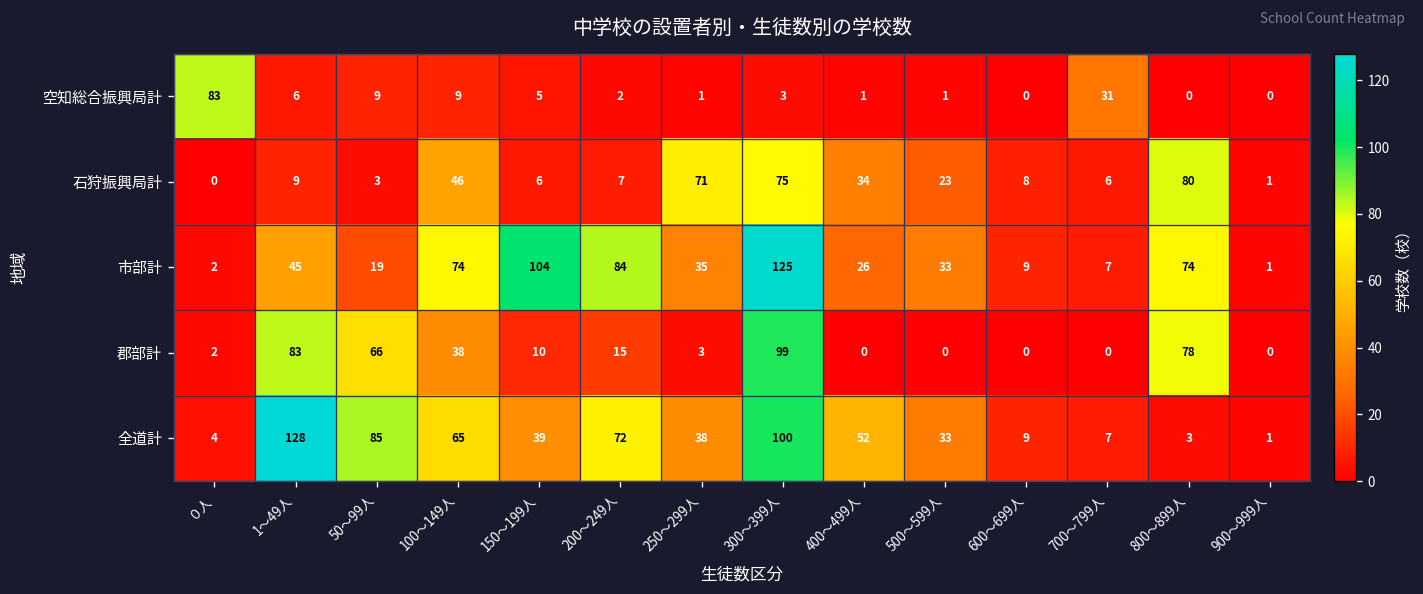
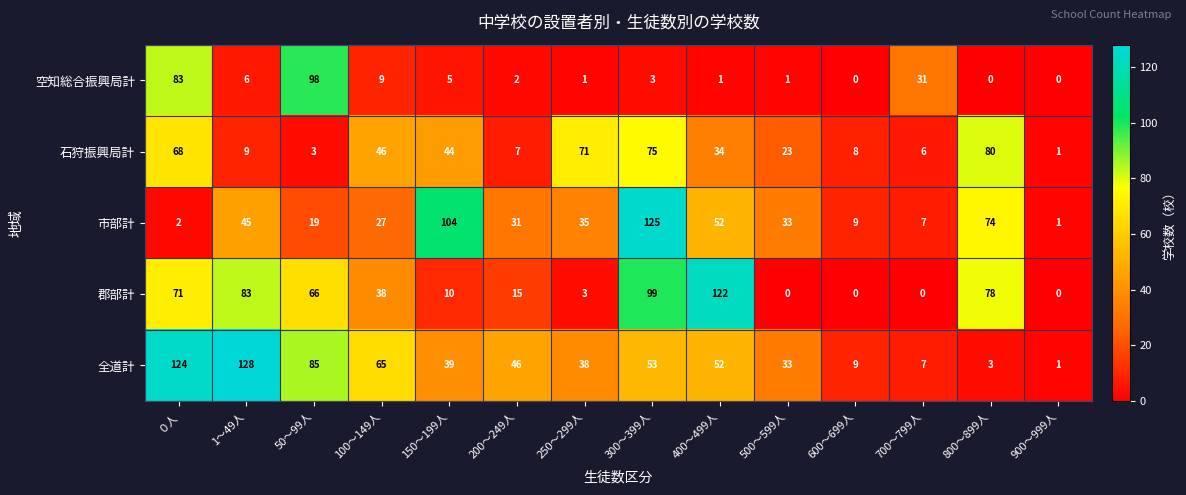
  {
    "空知総合振興局計": {
      "０人": 83,
      "1～49人": 6,
-     "50～99人": 9,
+     "50～99人": 98,
      "100～149人": 9,
      "150～199人": 5,
      "200～249人": 2,
      "250～299人": 1,
      "300～399人": 3,
      "400～499人": 1,
      "500～599人": 1,
      "600～699人": 0,
      "700～799人": 31,
      "800～899人": 0,
      "900～999人": 0
    },
    "石狩振興局計": {
-     "０人": 0,
+     "０人": 68,
      "1～49人": 9,
      "50～99人": 3,
      "100～149人": 46,
-     "150～199人": 6,
+     "150～199人": 44,
      "200～249人": 7,
      "250～299人": 71,
      "300～399人": 75,
      "400～499人": 34,
      "500～599人": 23,
      "600～699人": 8,
      "700～799人": 6,
      "800～899人": 80,
      "900～999人": 1
    },
    "市部計": {
      "０人": 2,
      "1～49人": 45,
      "50～99人": 19,
-     "100～149人": 74,
+     "100～149人": 27,
      "150～199人": 104,
-     "200～249人": 84,
+     "200～249人": 31,
      "250～299人": 35,
      "300～399人": 125,
-     "400～499人": 26,
+     "400～499人": 52,
      "500～599人": 33,
      "600～699人": 9,
      "700～799人": 7,
      "800～899人": 74,
      "900～999人": 1
    },
    "郡部計": {
-     "０人": 2,
+     "０人": 71,
      "1～49人": 83,
      "50～99人": 66,
      "100～149人": 38,
      "150～199人": 10,
      "200～249人": 15,
      "250～299人": 3,
      "300～399人": 99,
-     "400～499人": 0,
+     "400～499人": 122,
      "500～599人": 0,
      "600～699人": 0,
      "700～799人": 0,
      "800～899人": 78,
      "900～999人": 0
    },
    "全道計": {
-     "０人": 4,
+     "０人": 124,
      "1～49人": 128,
      "50～99人": 85,
      "100～149人": 65,
      "150～199人": 39,
-     "200～249人": 72,
+     "200～249人": 46,
      "250～299人": 38,
-     "300～399人": 100,
+     "300～399人": 53,
      "400～499人": 52,
      "500～599人": 33,
      "600～699人": 9,
      "700～799人": 7,
      "800～899人": 3,
      "900～999人": 1
    }
  }
